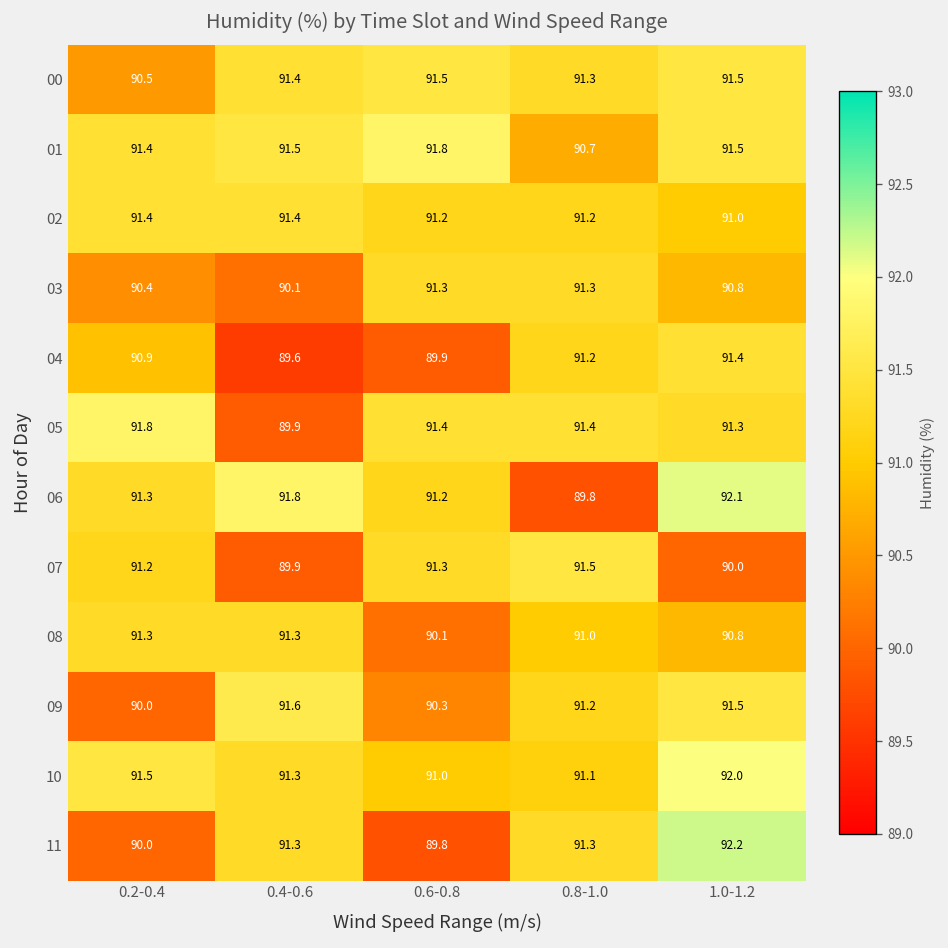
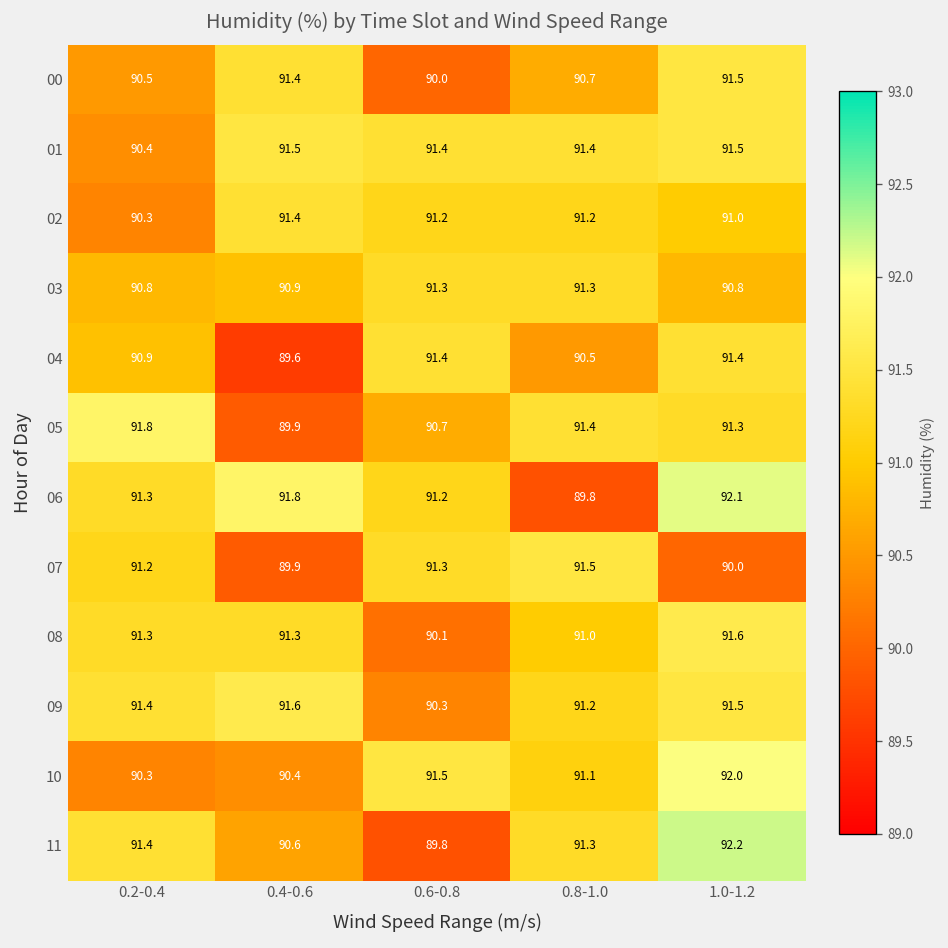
  {
    "00": {
      "0.2-0.4": 90.5,
      "0.4-0.6": 91.4,
-     "0.6-0.8": 91.5,
-     "0.8-1.0": 91.3,
+     "0.6-0.8": 90.0,
+     "0.8-1.0": 90.7,
      "1.0-1.2": 91.5
    },
    "01": {
-     "0.2-0.4": 91.4,
+     "0.2-0.4": 90.4,
      "0.4-0.6": 91.5,
-     "0.6-0.8": 91.8,
-     "0.8-1.0": 90.7,
+     "0.6-0.8": 91.4,
+     "0.8-1.0": 91.4,
      "1.0-1.2": 91.5
    },
    "02": {
-     "0.2-0.4": 91.4,
+     "0.2-0.4": 90.3,
      "0.4-0.6": 91.4,
      "0.6-0.8": 91.2,
      "0.8-1.0": 91.2,
      "1.0-1.2": 91.0
    },
    "03": {
-     "0.2-0.4": 90.4,
-     "0.4-0.6": 90.1,
+     "0.2-0.4": 90.8,
+     "0.4-0.6": 90.9,
      "0.6-0.8": 91.3,
      "0.8-1.0": 91.3,
      "1.0-1.2": 90.8
    },
    "04": {
      "0.2-0.4": 90.9,
      "0.4-0.6": 89.6,
-     "0.6-0.8": 89.9,
-     "0.8-1.0": 91.2,
+     "0.6-0.8": 91.4,
+     "0.8-1.0": 90.5,
      "1.0-1.2": 91.4
    },
    "05": {
      "0.2-0.4": 91.8,
      "0.4-0.6": 89.9,
-     "0.6-0.8": 91.4,
+     "0.6-0.8": 90.7,
      "0.8-1.0": 91.4,
      "1.0-1.2": 91.3
    },
    "06": {
      "0.2-0.4": 91.3,
      "0.4-0.6": 91.8,
      "0.6-0.8": 91.2,
      "0.8-1.0": 89.8,
      "1.0-1.2": 92.1
    },
    "07": {
      "0.2-0.4": 91.2,
      "0.4-0.6": 89.9,
      "0.6-0.8": 91.3,
      "0.8-1.0": 91.5,
      "1.0-1.2": 90.0
    },
    "08": {
      "0.2-0.4": 91.3,
      "0.4-0.6": 91.3,
      "0.6-0.8": 90.1,
      "0.8-1.0": 91.0,
-     "1.0-1.2": 90.8
+     "1.0-1.2": 91.6
    },
    "09": {
-     "0.2-0.4": 90.0,
+     "0.2-0.4": 91.4,
      "0.4-0.6": 91.6,
      "0.6-0.8": 90.3,
      "0.8-1.0": 91.2,
      "1.0-1.2": 91.5
    },
    "10": {
-     "0.2-0.4": 91.5,
-     "0.4-0.6": 91.3,
-     "0.6-0.8": 91.0,
+     "0.2-0.4": 90.3,
+     "0.4-0.6": 90.4,
+     "0.6-0.8": 91.5,
      "0.8-1.0": 91.1,
      "1.0-1.2": 92.0
    },
    "11": {
-     "0.2-0.4": 90.0,
-     "0.4-0.6": 91.3,
+     "0.2-0.4": 91.4,
+     "0.4-0.6": 90.6,
      "0.6-0.8": 89.8,
      "0.8-1.0": 91.3,
      "1.0-1.2": 92.2
    }
  }
